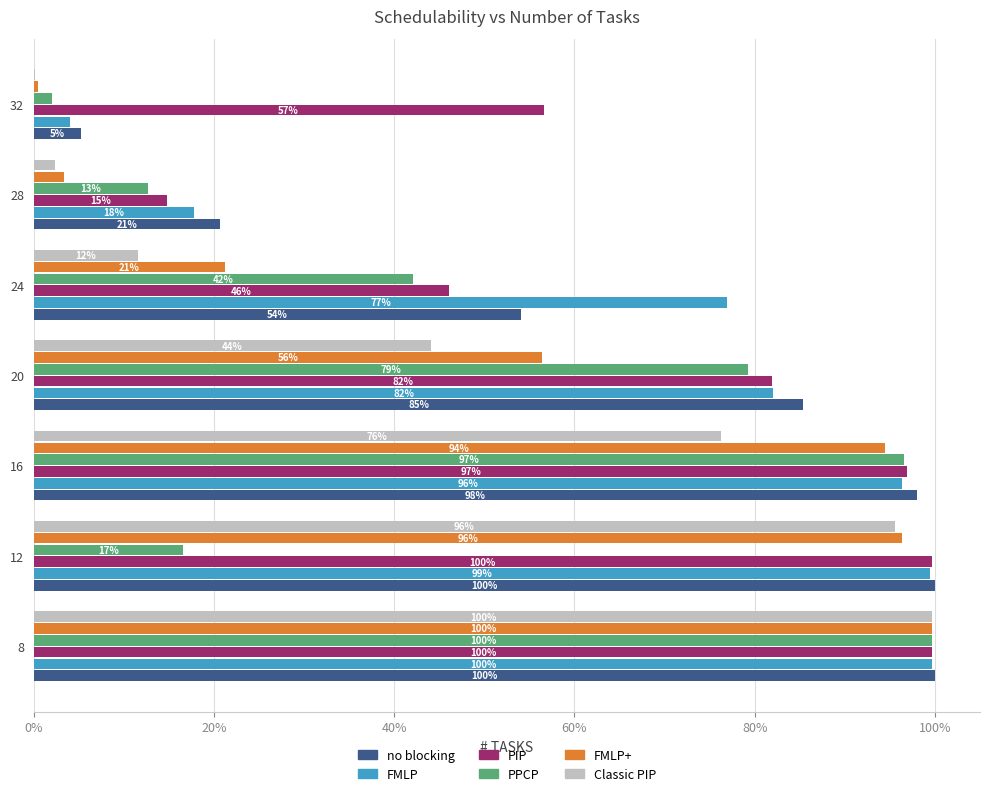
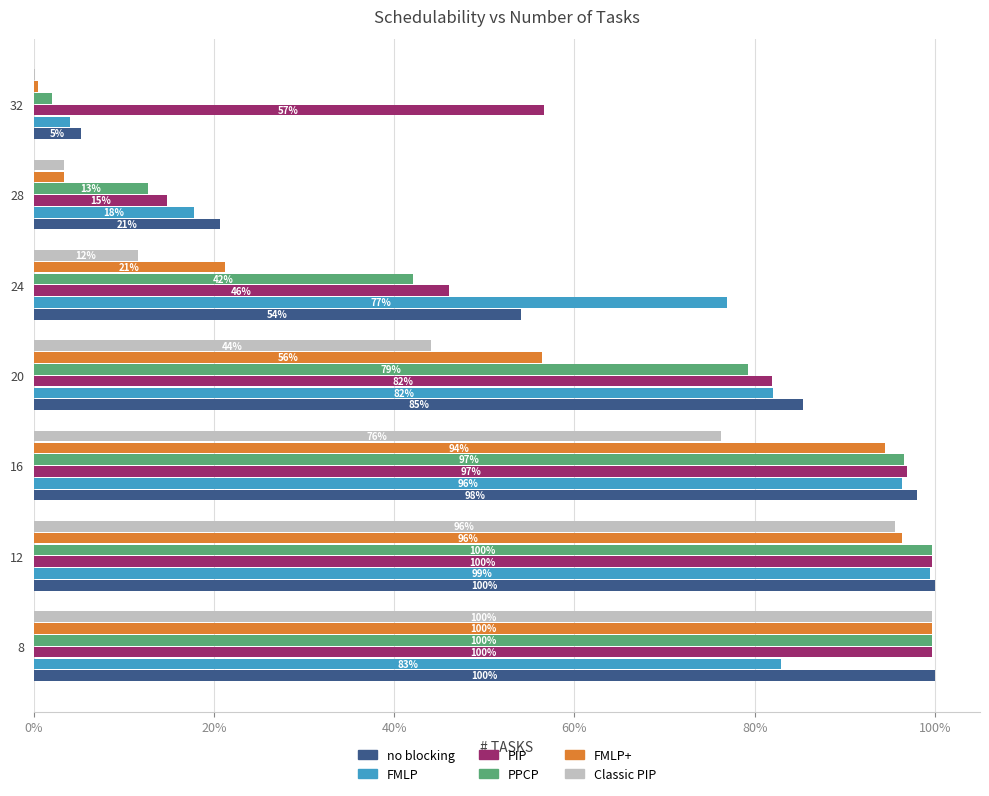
  {
    "no blocking": {
      "32": "5%",
      "28": "21%",
      "24": "54%",
      "20": "85%",
      "16": "98%",
      "12": "100%",
      "8": "100%"
    },
    "FMLP": {
      "28": "18%",
      "24": "77%",
      "20": "82%",
      "16": "96%",
      "12": "99%",
-     "8": "100%"
+     "8": "83%"
    },
    "PIP": {
      "32": "57%",
      "28": "15%",
      "24": "46%",
      "20": "82%",
      "16": "97%",
      "12": "100%",
      "8": "100%"
    },
    "PPCP": {
      "28": "13%",
      "24": "42%",
      "20": "79%",
      "16": "97%",
-     "12": "17%",
+     "12": "100%",
      "8": "100%"
    },
    "FMLP+": {
      "24": "21%",
      "20": "56%",
      "16": "94%",
      "12": "96%",
      "8": "100%"
    },
    "Classic PIP": {
-     "28": "2%"
+     "28": "3%"
    }
  }
